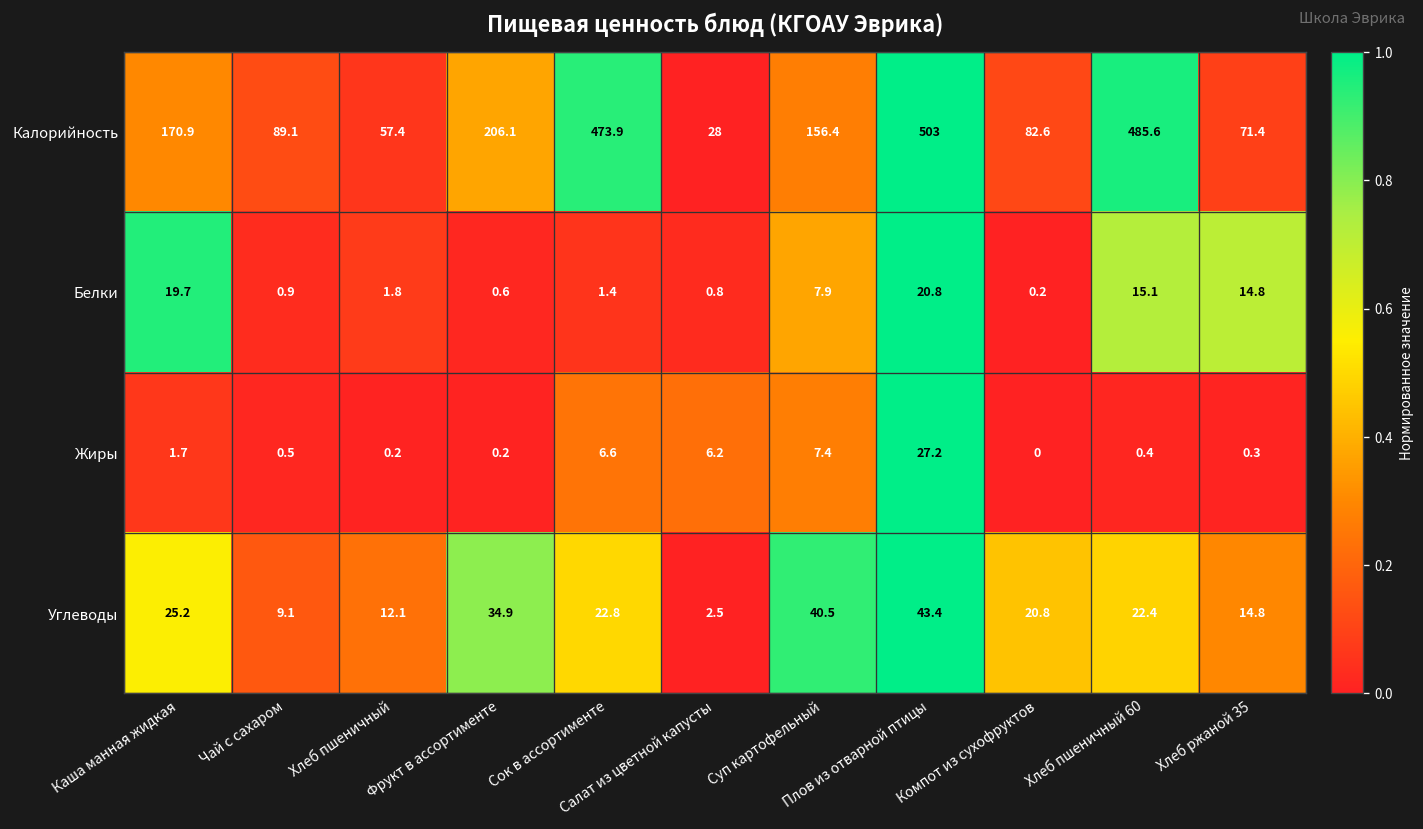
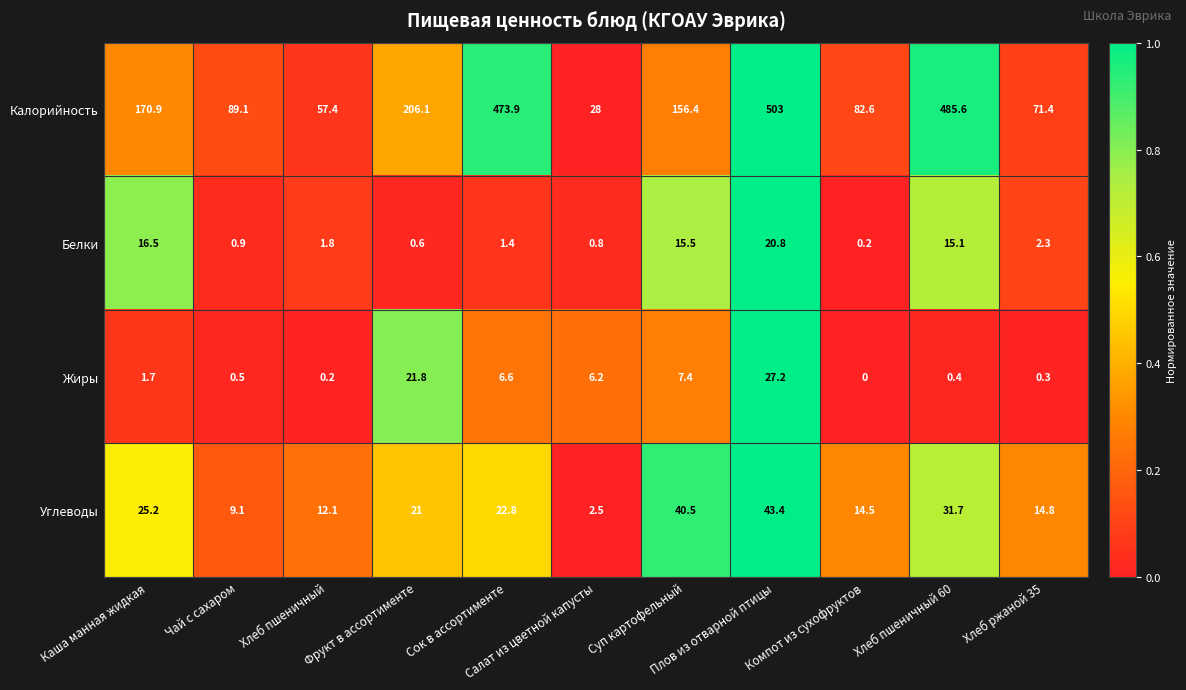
  {
    "Калорийность": {
      "Каша манная жидкая": 170.9,
      "Чай с сахаром": 89.1,
      "Хлеб пшеничный": 57.4,
      "Фрукт в ассортименте": 206.1,
      "Сок в ассортименте": 473.9,
      "Салат из цветной капусты": 28,
      "Суп картофельный": 156.4,
      "Плов из отварной птицы": 503,
      "Компот из сухофруктов": 82.6,
      "Хлеб пшеничный 60": 485.6,
      "Хлеб ржаной 35": 71.4
    },
    "Белки": {
-     "Каша манная жидкая": 19.7,
+     "Каша манная жидкая": 16.5,
      "Чай с сахаром": 0.9,
      "Хлеб пшеничный": 1.8,
      "Фрукт в ассортименте": 0.6,
      "Сок в ассортименте": 1.4,
      "Салат из цветной капусты": 0.8,
-     "Суп картофельный": 7.9,
+     "Суп картофельный": 15.5,
      "Плов из отварной птицы": 20.8,
      "Компот из сухофруктов": 0.2,
      "Хлеб пшеничный 60": 15.1,
-     "Хлеб ржаной 35": 14.8
+     "Хлеб ржаной 35": 2.3
    },
    "Жиры": {
      "Каша манная жидкая": 1.7,
      "Чай с сахаром": 0.5,
      "Хлеб пшеничный": 0.2,
-     "Фрукт в ассортименте": 0.2,
+     "Фрукт в ассортименте": 21.8,
      "Сок в ассортименте": 6.6,
      "Салат из цветной капусты": 6.2,
      "Суп картофельный": 7.4,
      "Плов из отварной птицы": 27.2,
      "Компот из сухофруктов": 0,
      "Хлеб пшеничный 60": 0.4,
      "Хлеб ржаной 35": 0.3
    },
    "Углеводы": {
      "Каша манная жидкая": 25.2,
      "Чай с сахаром": 9.1,
      "Хлеб пшеничный": 12.1,
-     "Фрукт в ассортименте": 34.9,
+     "Фрукт в ассортименте": 21,
      "Сок в ассортименте": 22.8,
      "Салат из цветной капусты": 2.5,
      "Суп картофельный": 40.5,
      "Плов из отварной птицы": 43.4,
-     "Компот из сухофруктов": 20.8,
-     "Хлеб пшеничный 60": 22.4,
+     "Компот из сухофруктов": 14.5,
+     "Хлеб пшеничный 60": 31.7,
      "Хлеб ржаной 35": 14.8
    }
  }
